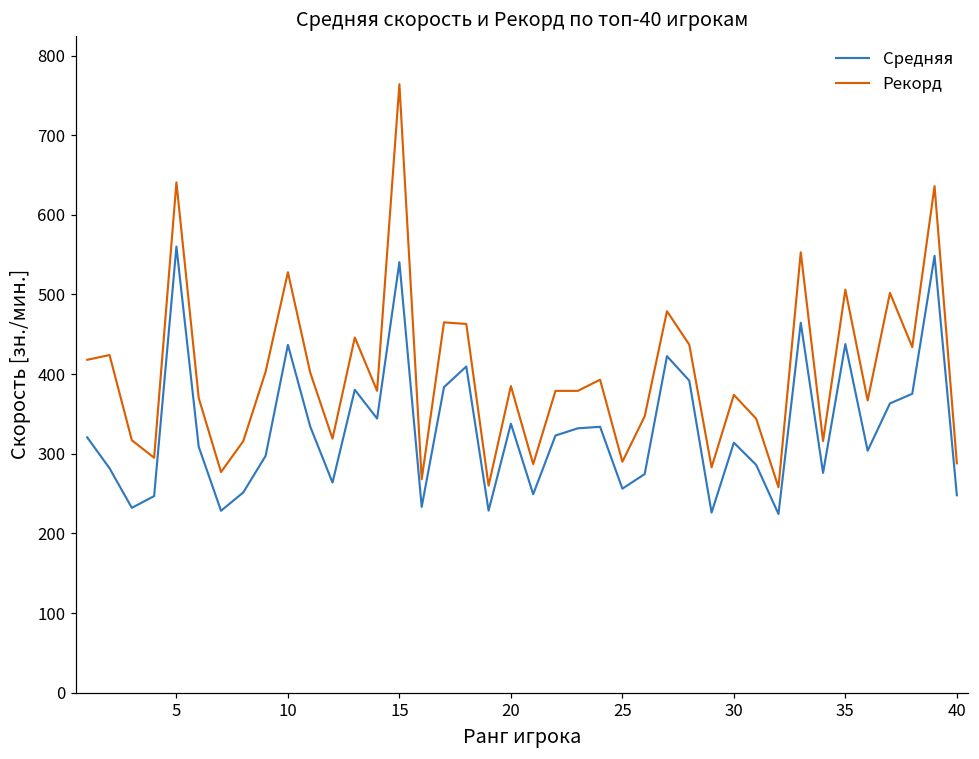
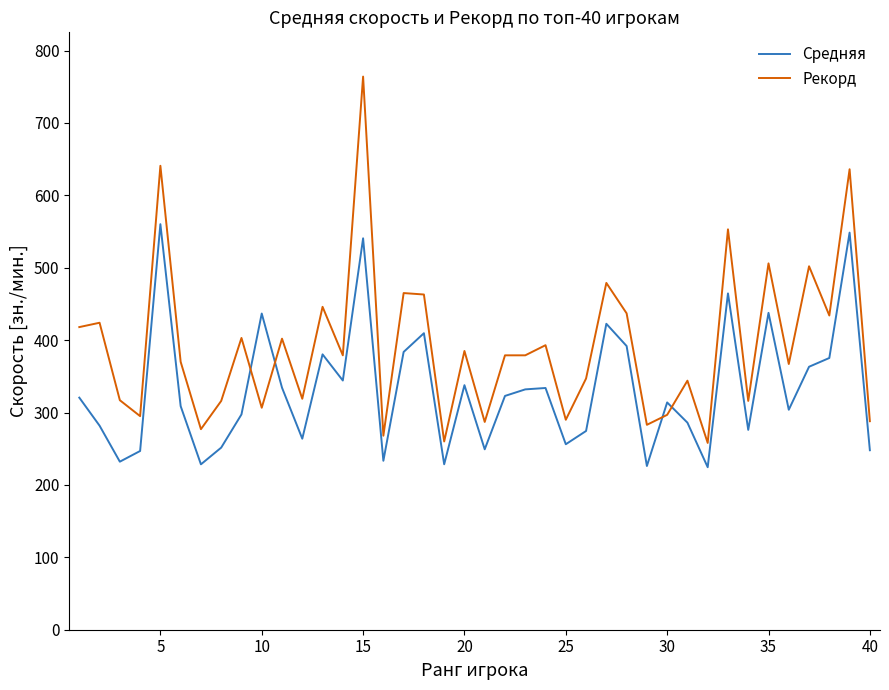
  {
    "Средняя": {
      "5": 560,
      "10": 440,
      "15": 540,
      "20": 340,
      "25": 260,
      "30": 310,
      "35": 440,
      "40": 250
    },
    "Рекорд": {
      "5": 640,
-     "10": 530,
+     "10": 310,
      "15": 760,
      "20": 390,
      "25": 290,
-     "30": 370,
+     "30": 300,
      "35": 510,
      "40": 290
    }
  }
